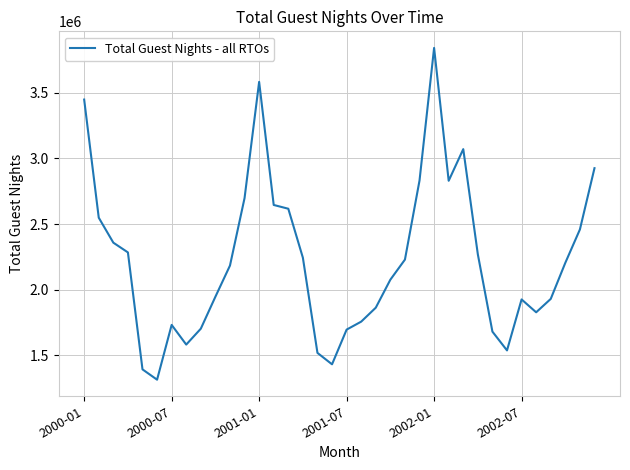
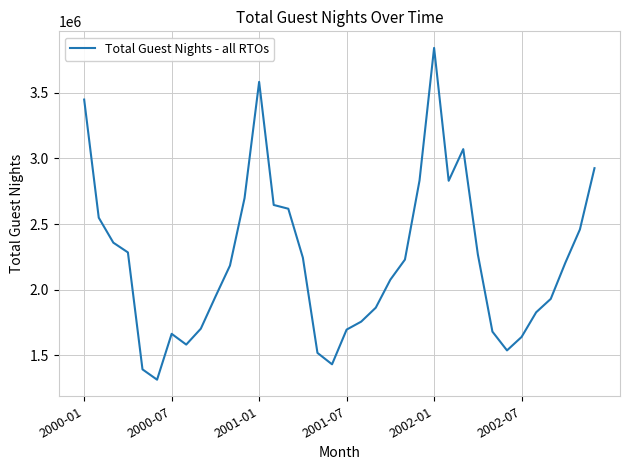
  {
    "2000-01": 3450000,
-   "2000-07": 1730000,
+   "2000-07": 1660000,
    "2001-01": 3580000,
    "2001-07": 1700000,
    "2002-01": 3840000,
-   "2002-07": 1930000
+   "2002-07": 1640000
  }
